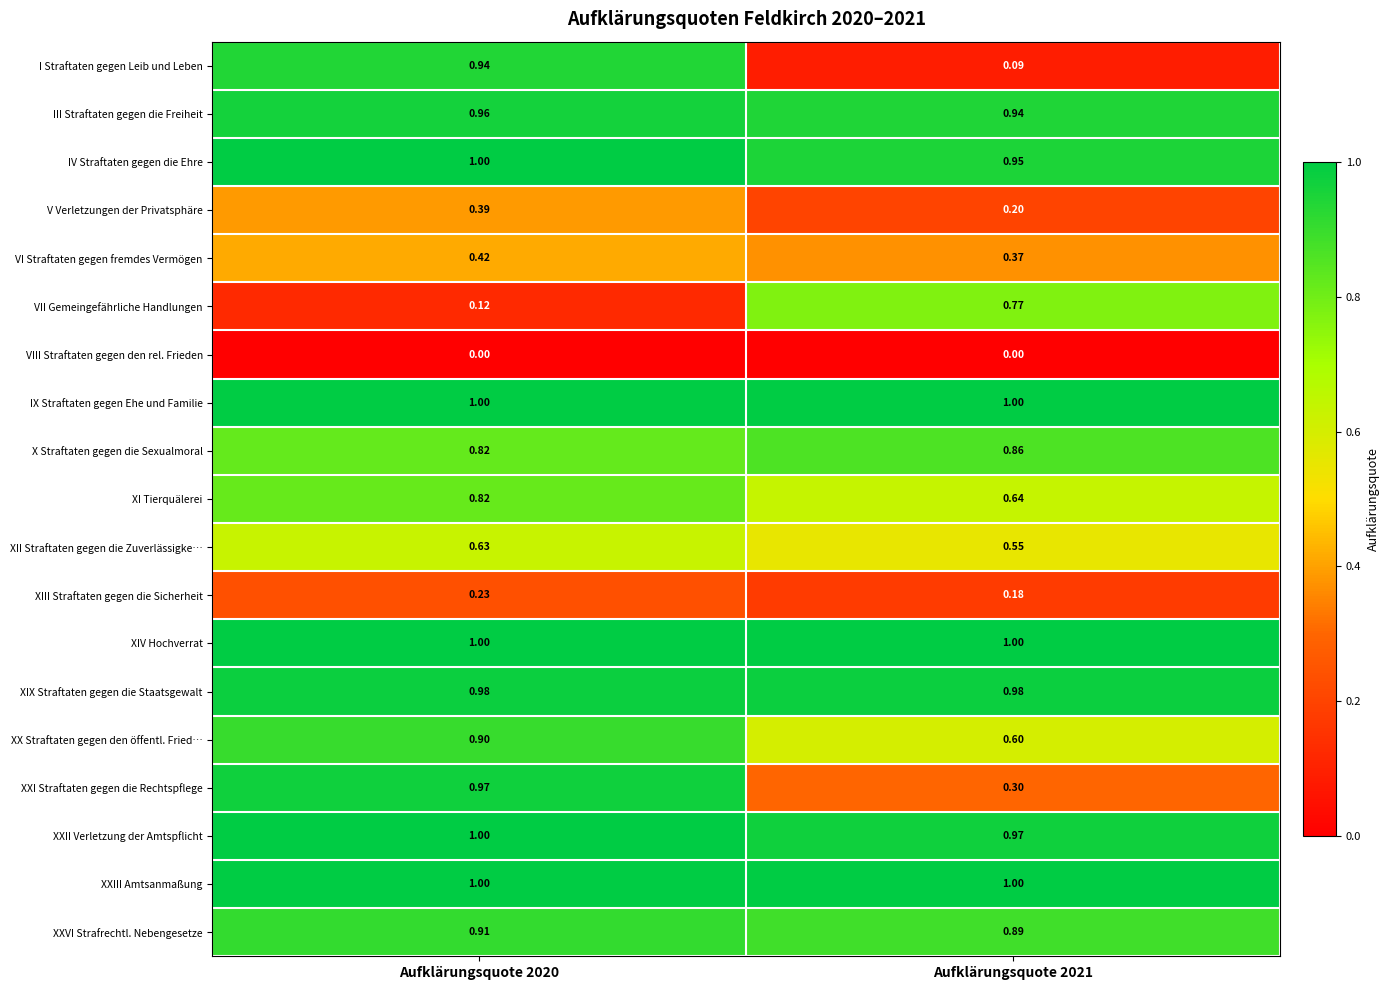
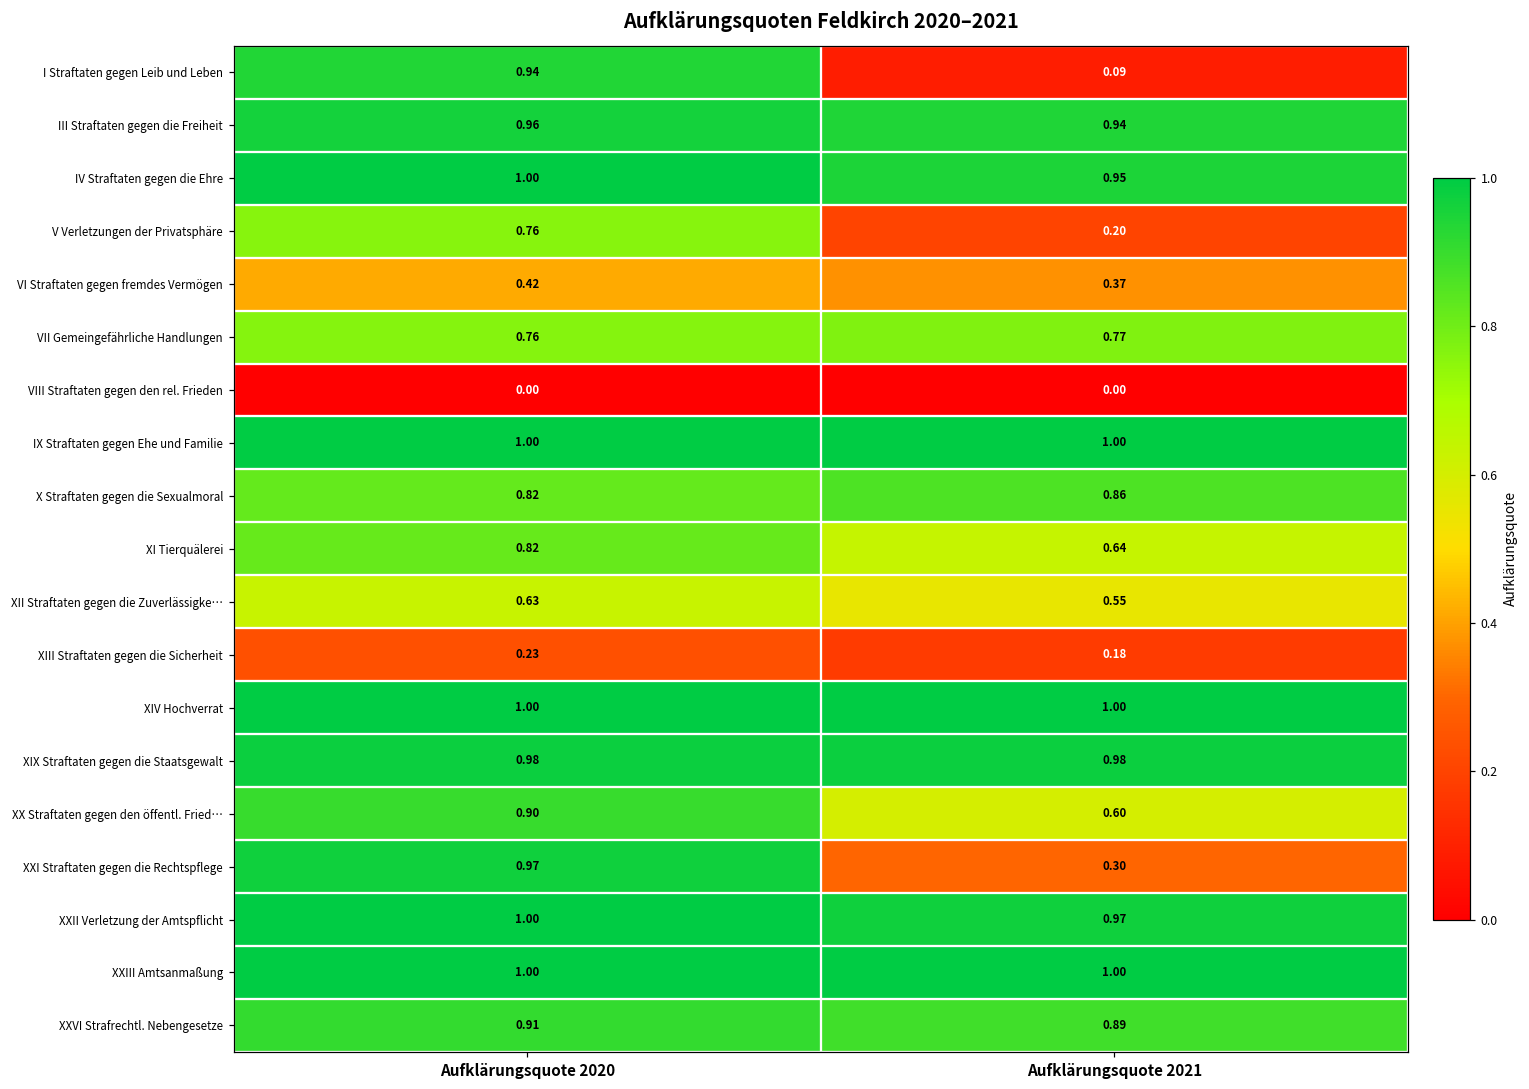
  {
    "I Straftaten gegen Leib und Leben": {
      "Aufklärungsquote 2020": 0.94,
      "Aufklärungsquote 2021": 0.09
    },
    "III Straftaten gegen die Freiheit": {
      "Aufklärungsquote 2020": 0.96,
      "Aufklärungsquote 2021": 0.94
    },
    "IV Straftaten gegen die Ehre": {
      "Aufklärungsquote 2020": 1.00,
      "Aufklärungsquote 2021": 0.95
    },
    "V Verletzungen der Privatsphäre": {
-     "Aufklärungsquote 2020": 0.39,
+     "Aufklärungsquote 2020": 0.76,
      "Aufklärungsquote 2021": 0.20
    },
    "VI Straftaten gegen fremdes Vermögen": {
      "Aufklärungsquote 2020": 0.42,
      "Aufklärungsquote 2021": 0.37
    },
    "VII Gemeingefährliche Handlungen": {
-     "Aufklärungsquote 2020": 0.12,
+     "Aufklärungsquote 2020": 0.76,
      "Aufklärungsquote 2021": 0.77
    },
    "VIII Straftaten gegen den rel. Frieden": {
      "Aufklärungsquote 2020": 0.00,
      "Aufklärungsquote 2021": 0.00
    },
    "IX Straftaten gegen Ehe und Familie": {
      "Aufklärungsquote 2020": 1.00,
      "Aufklärungsquote 2021": 1.00
    },
    "X Straftaten gegen die Sexualmoral": {
      "Aufklärungsquote 2020": 0.82,
      "Aufklärungsquote 2021": 0.86
    },
    "XI Tierquälerei": {
      "Aufklärungsquote 2020": 0.82,
      "Aufklärungsquote 2021": 0.64
    },
    "XII Straftaten gegen die Zuverlässigke…": {
      "Aufklärungsquote 2020": 0.63,
      "Aufklärungsquote 2021": 0.55
    },
    "XIII Straftaten gegen die Sicherheit": {
      "Aufklärungsquote 2020": 0.23,
      "Aufklärungsquote 2021": 0.18
    },
    "XIV Hochverrat": {
      "Aufklärungsquote 2020": 1.00,
      "Aufklärungsquote 2021": 1.00
    },
    "XIX Straftaten gegen die Staatsgewalt": {
      "Aufklärungsquote 2020": 0.98,
      "Aufklärungsquote 2021": 0.98
    },
    "XX Straftaten gegen den öffentl. Fried…": {
      "Aufklärungsquote 2020": 0.90,
      "Aufklärungsquote 2021": 0.60
    },
    "XXI Straftaten gegen die Rechtspflege": {
      "Aufklärungsquote 2020": 0.97,
      "Aufklärungsquote 2021": 0.30
    },
    "XXII Verletzung der Amtspflicht": {
      "Aufklärungsquote 2020": 1.00,
      "Aufklärungsquote 2021": 0.97
    },
    "XXIII Amtsanmaßung": {
      "Aufklärungsquote 2020": 1.00,
      "Aufklärungsquote 2021": 1.00
    },
    "XXVI Strafrechtl. Nebengesetze": {
      "Aufklärungsquote 2020": 0.91,
      "Aufklärungsquote 2021": 0.89
    }
  }
